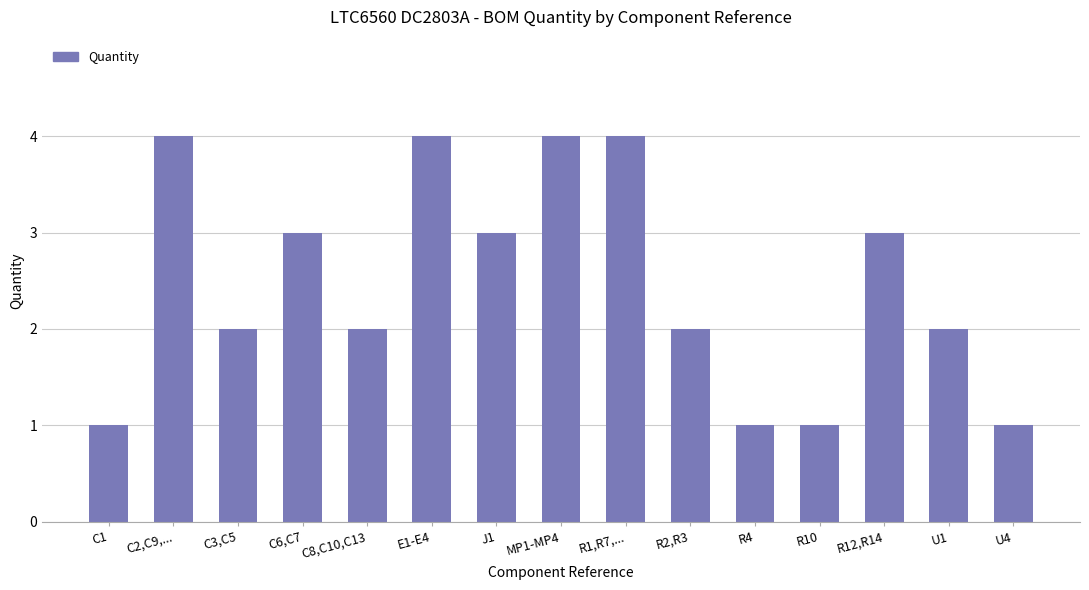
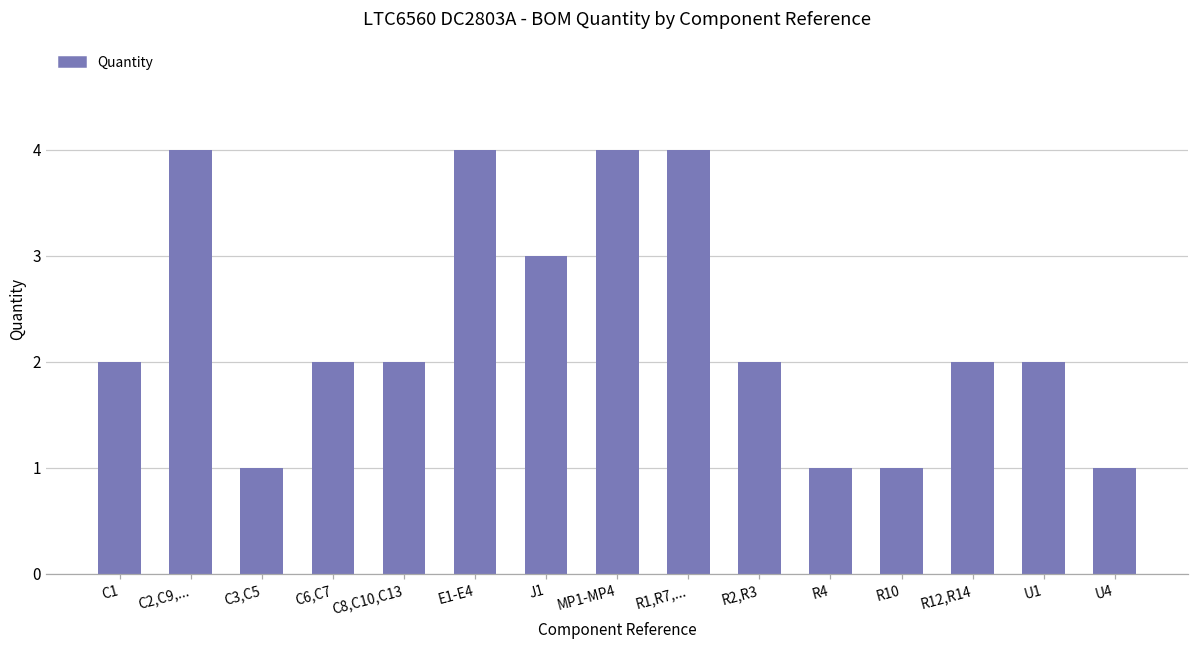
  {
-   "C1": 1,
+   "C1": 2,
    "C2,C9,...": 4,
-   "C3,C5": 2,
-   "C6,C7": 3,
+   "C3,C5": 1,
+   "C6,C7": 2,
    "C8,C10,C13": 2,
    "E1-E4": 4,
    "J1": 3,
    "MP1-MP4": 4,
    "R1,R7,...": 4,
    "R2,R3": 2,
    "R4": 1,
    "R10": 1,
-   "R12,R14": 3,
+   "R12,R14": 2,
    "U1": 2,
    "U4": 1
  }
